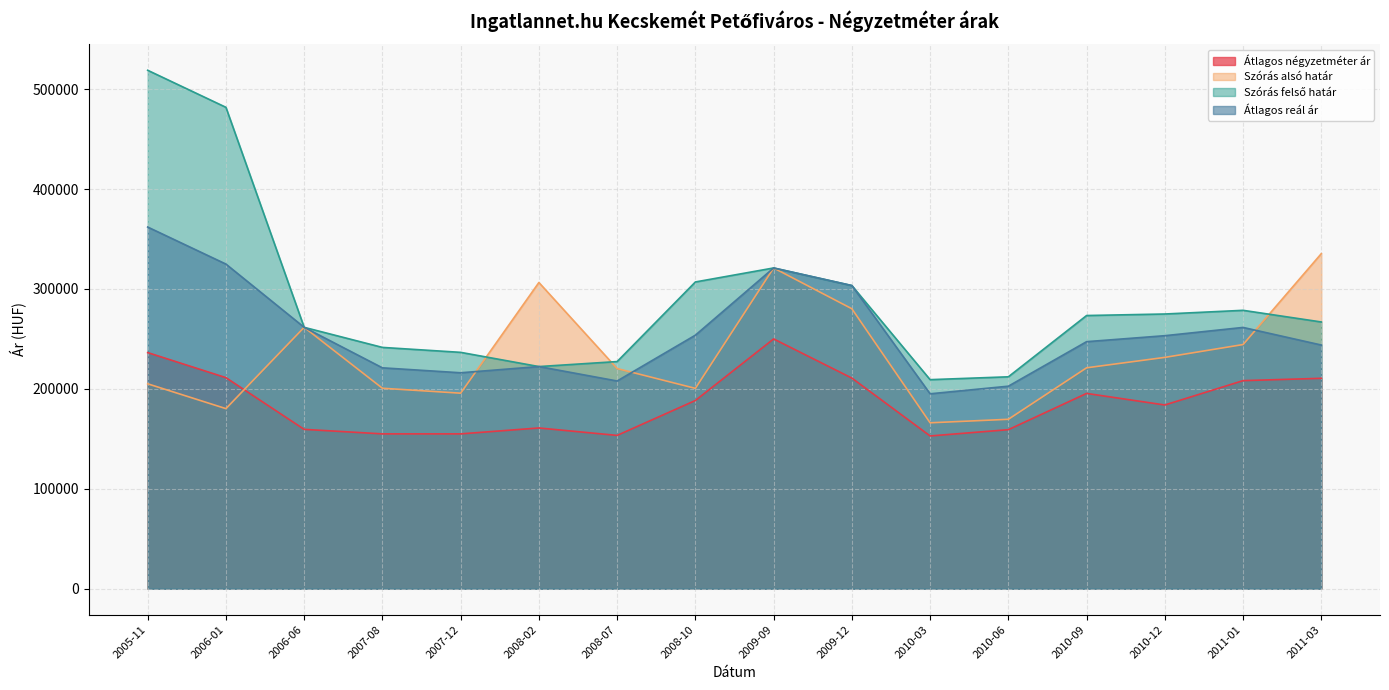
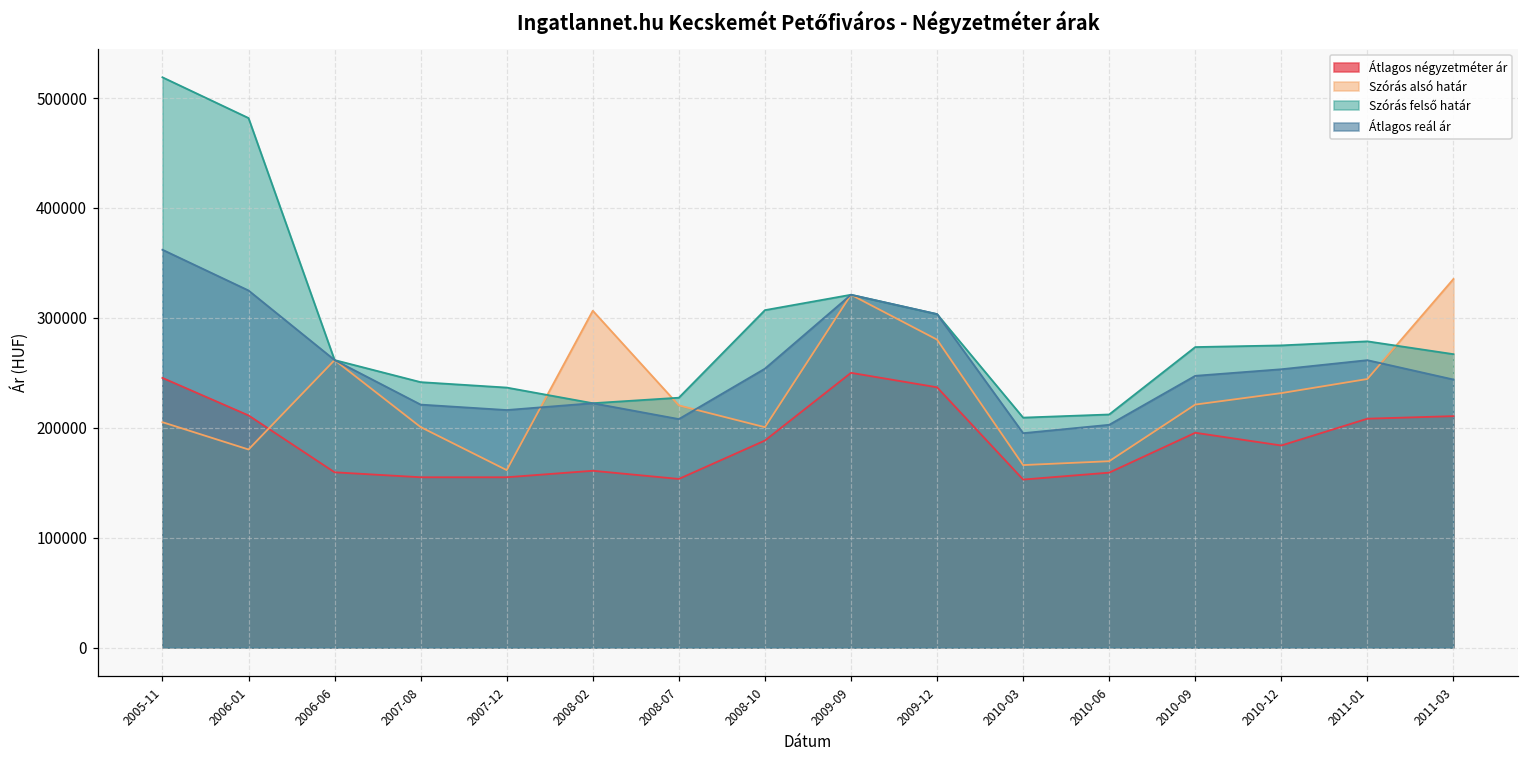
  {
    "Átlagos négyzetméter ár": {
-     "2005-11": 240000,
+     "2005-11": 250000,
      "2006-01": 210000,
      "2006-06": 160000,
      "2007-08": 150000,
      "2007-12": 150000,
      "2008-02": 160000,
      "2008-07": 150000,
      "2008-10": 190000,
      "2009-09": 250000,
-     "2009-12": 210000,
+     "2009-12": 240000,
      "2010-03": 150000,
      "2010-06": 160000,
      "2010-09": 200000,
      "2010-12": 180000,
      "2011-01": 210000,
      "2011-03": 210000
    },
    "Szórás alsó határ": {
      "2005-11": 210000,
      "2006-01": 180000,
      "2007-08": 200000,
-     "2007-12": 200000,
+     "2007-12": 160000,
      "2008-02": 310000,
      "2008-07": 220000,
      "2008-10": 200000,
      "2009-12": 280000,
      "2010-03": 170000,
      "2010-06": 170000,
      "2010-09": 220000,
      "2010-12": 230000,
      "2011-01": 240000,
      "2011-03": 340000
    }
  }
